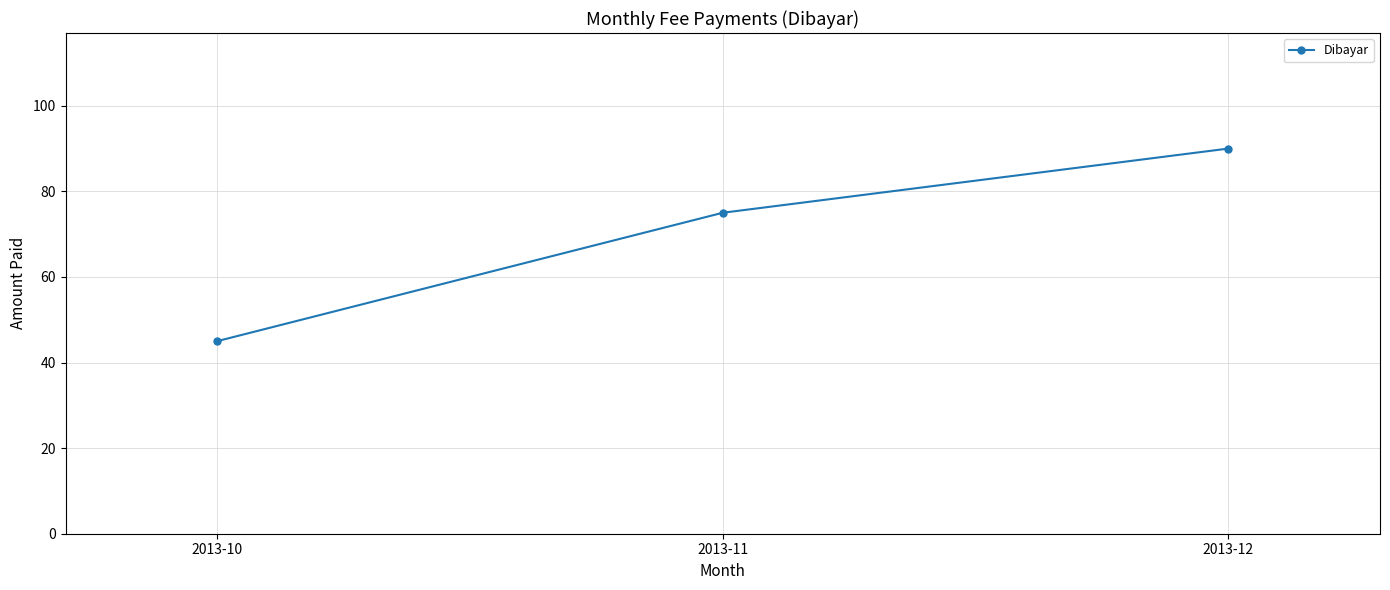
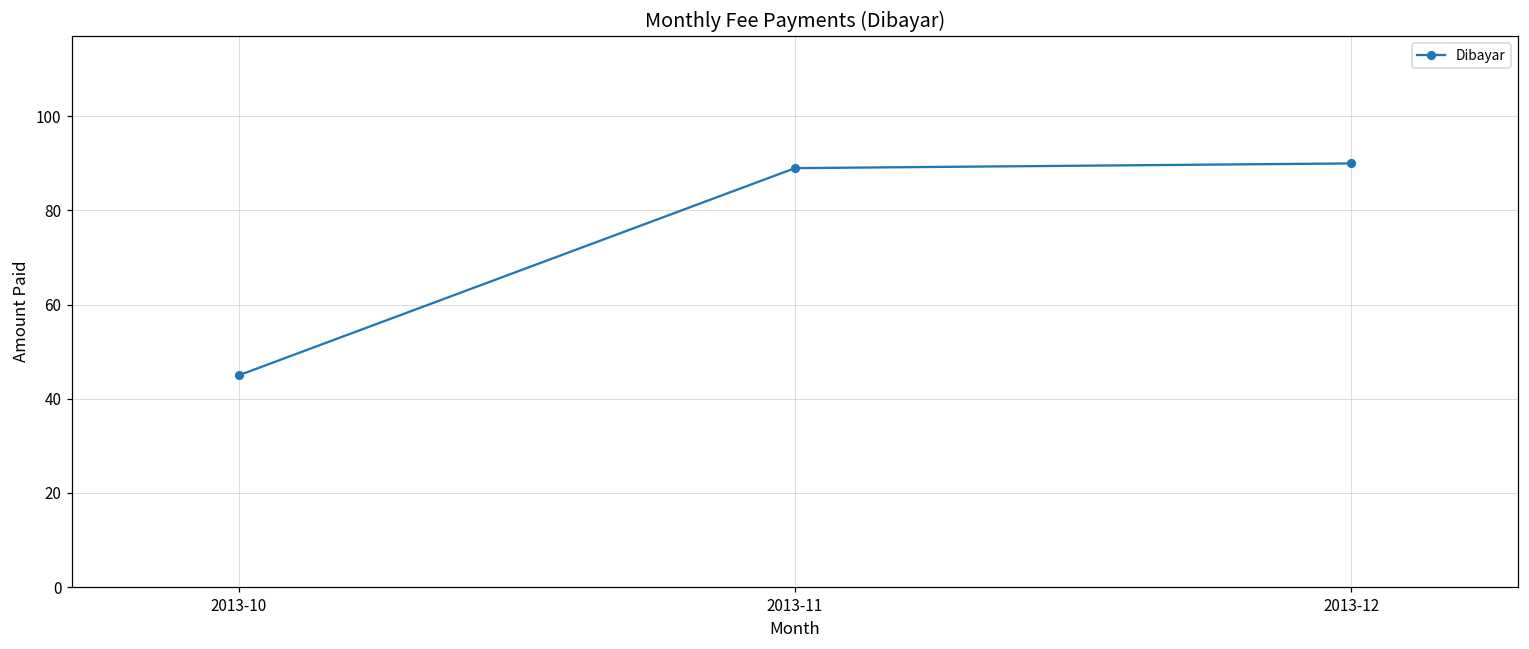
  {
    "2013-10": 45,
-   "2013-11": 75,
+   "2013-11": 89,
    "2013-12": 90
  }
